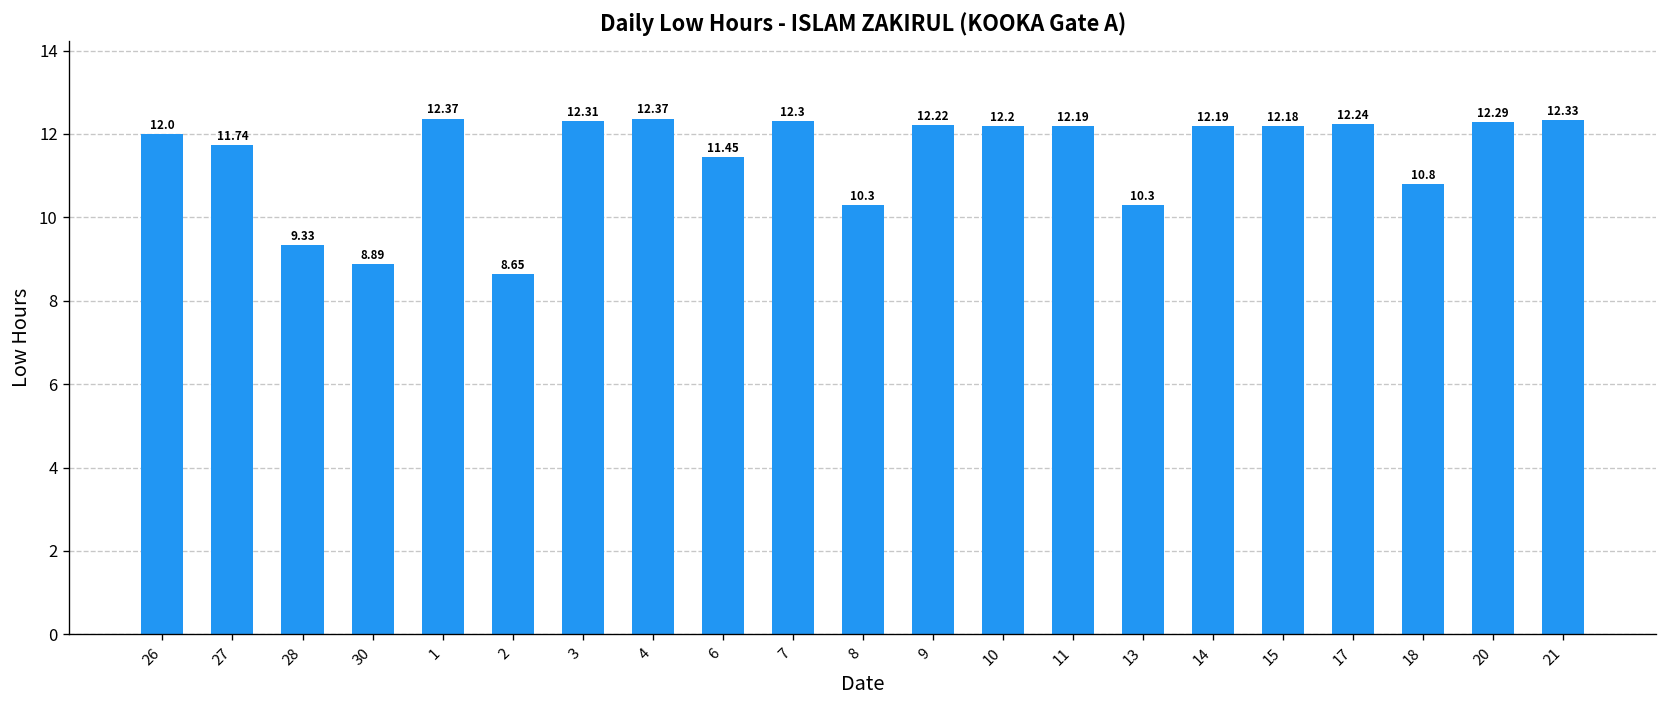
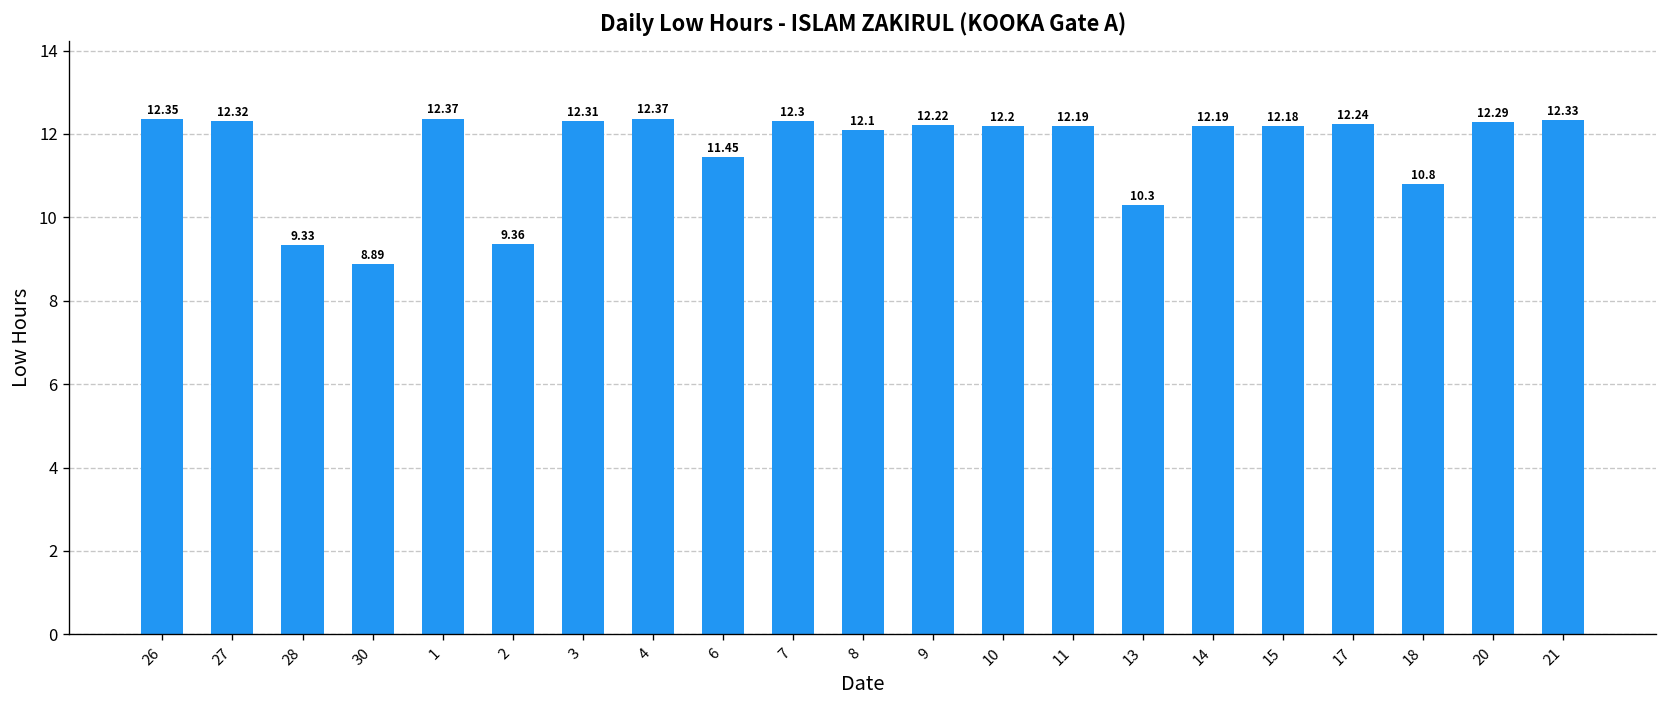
  {
-   "26": 12.0,
-   "27": 11.74,
+   "26": 12.35,
+   "27": 12.32,
    "28": 9.33,
    "30": 8.89,
    "1": 12.37,
-   "2": 8.65,
+   "2": 9.36,
    "3": 12.31,
    "4": 12.37,
    "6": 11.45,
    "7": 12.3,
-   "8": 10.3,
+   "8": 12.1,
    "9": 12.22,
    "10": 12.2,
    "11": 12.19,
    "13": 10.3,
    "14": 12.19,
    "15": 12.18,
    "17": 12.24,
    "18": 10.8,
    "20": 12.29,
    "21": 12.33
  }
